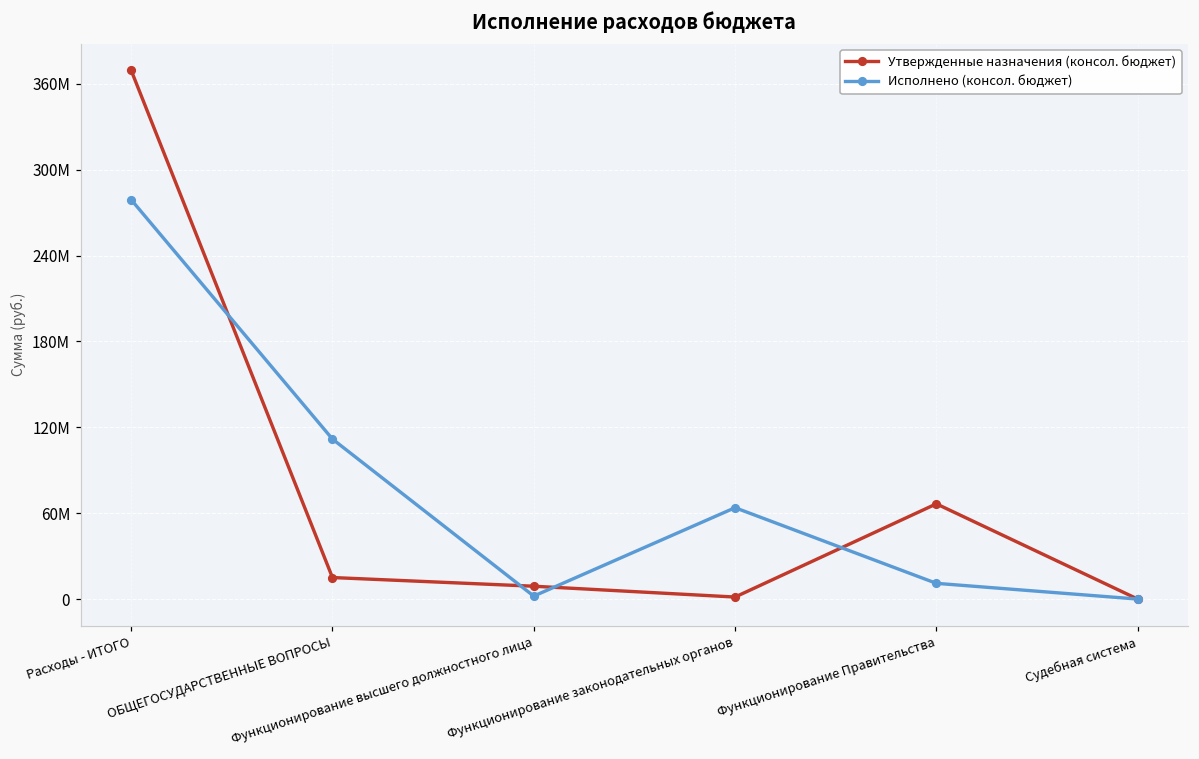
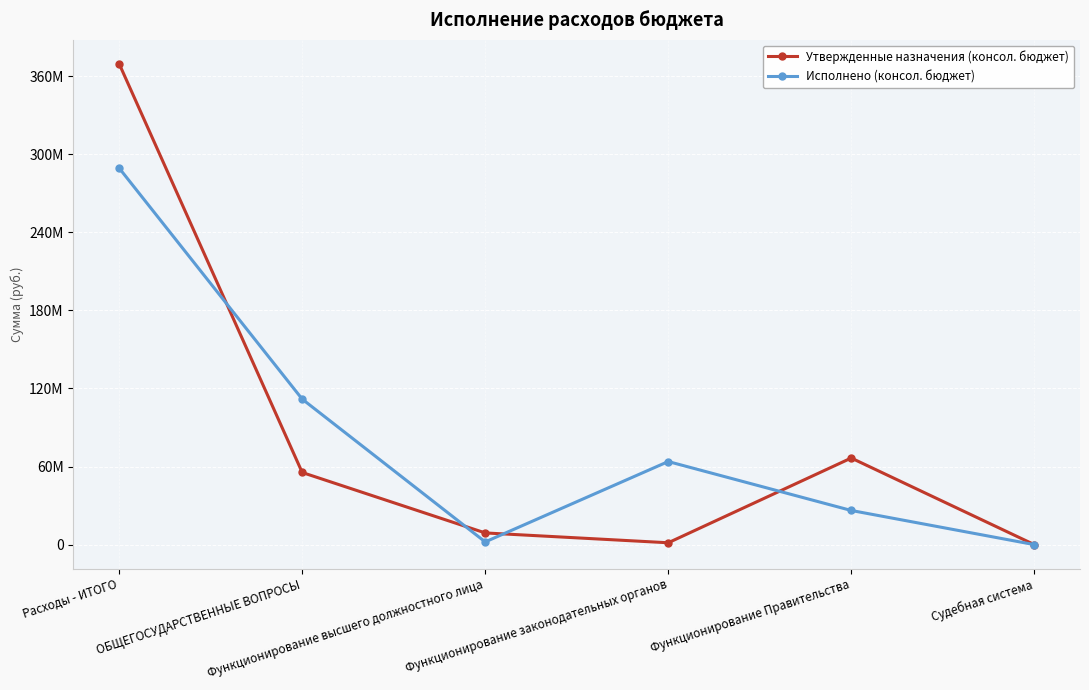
  {
    "Утвержденные назначения (консол. бюджет)": {
      "Расходы - ИТОГО": 369000000,
-     "ОБЩЕГОСУДАРСТВЕННЫЕ ВОПРОСЫ": 15000000,
+     "ОБЩЕГОСУДАРСТВЕННЫЕ ВОПРОСЫ": 55000000,
      "Функционирование высшего должностного лица": 9000000,
      "Функционирование законодательных органов": 1000000,
      "Функционирование Правительства": 67000000
    },
    "Исполнено (консол. бюджет)": {
-     "Расходы - ИТОГО": 279000000,
+     "Расходы - ИТОГО": 289000000,
      "ОБЩЕГОСУДАРСТВЕННЫЕ ВОПРОСЫ": 112000000,
      "Функционирование высшего должностного лица": 2000000,
      "Функционирование законодательных органов": 64000000,
-     "Функционирование Правительства": 11000000
+     "Функционирование Правительства": 26000000
    }
  }
